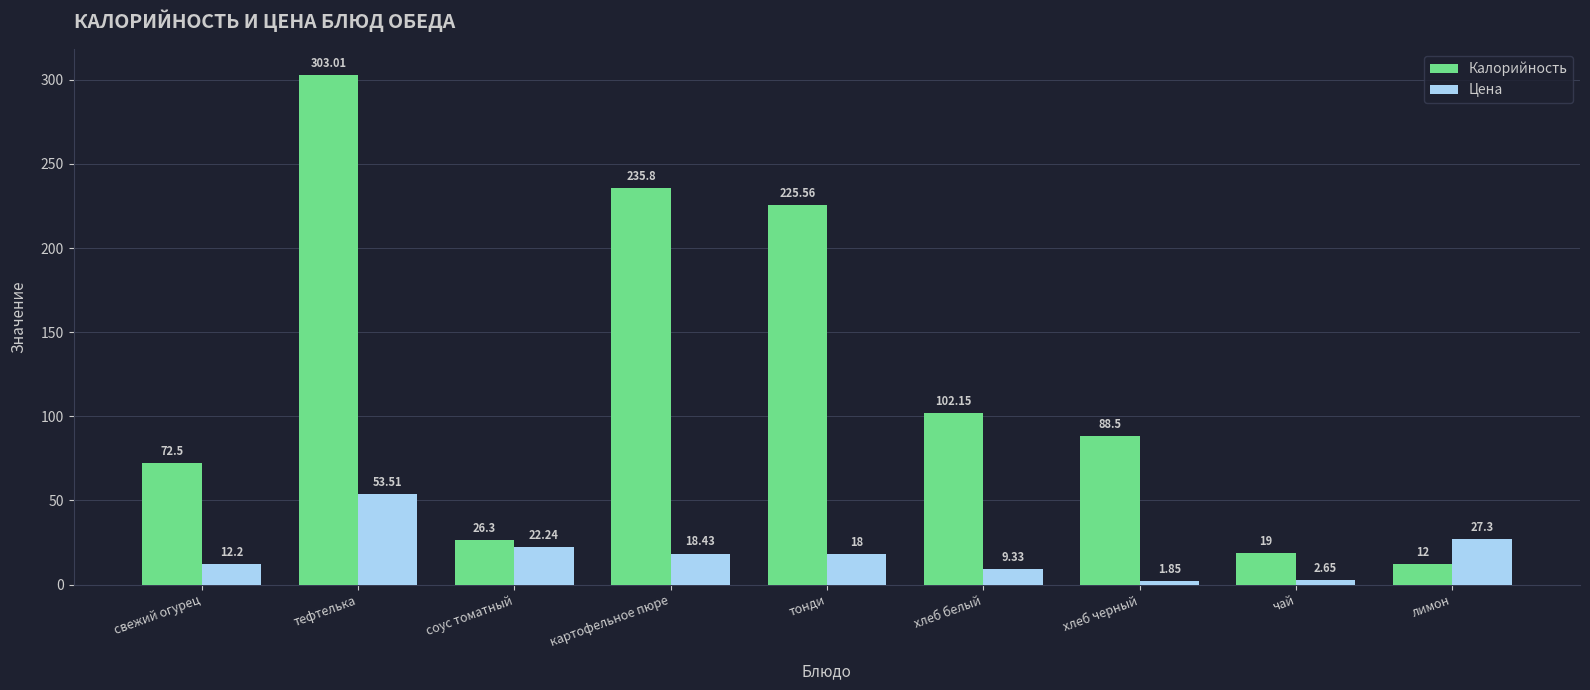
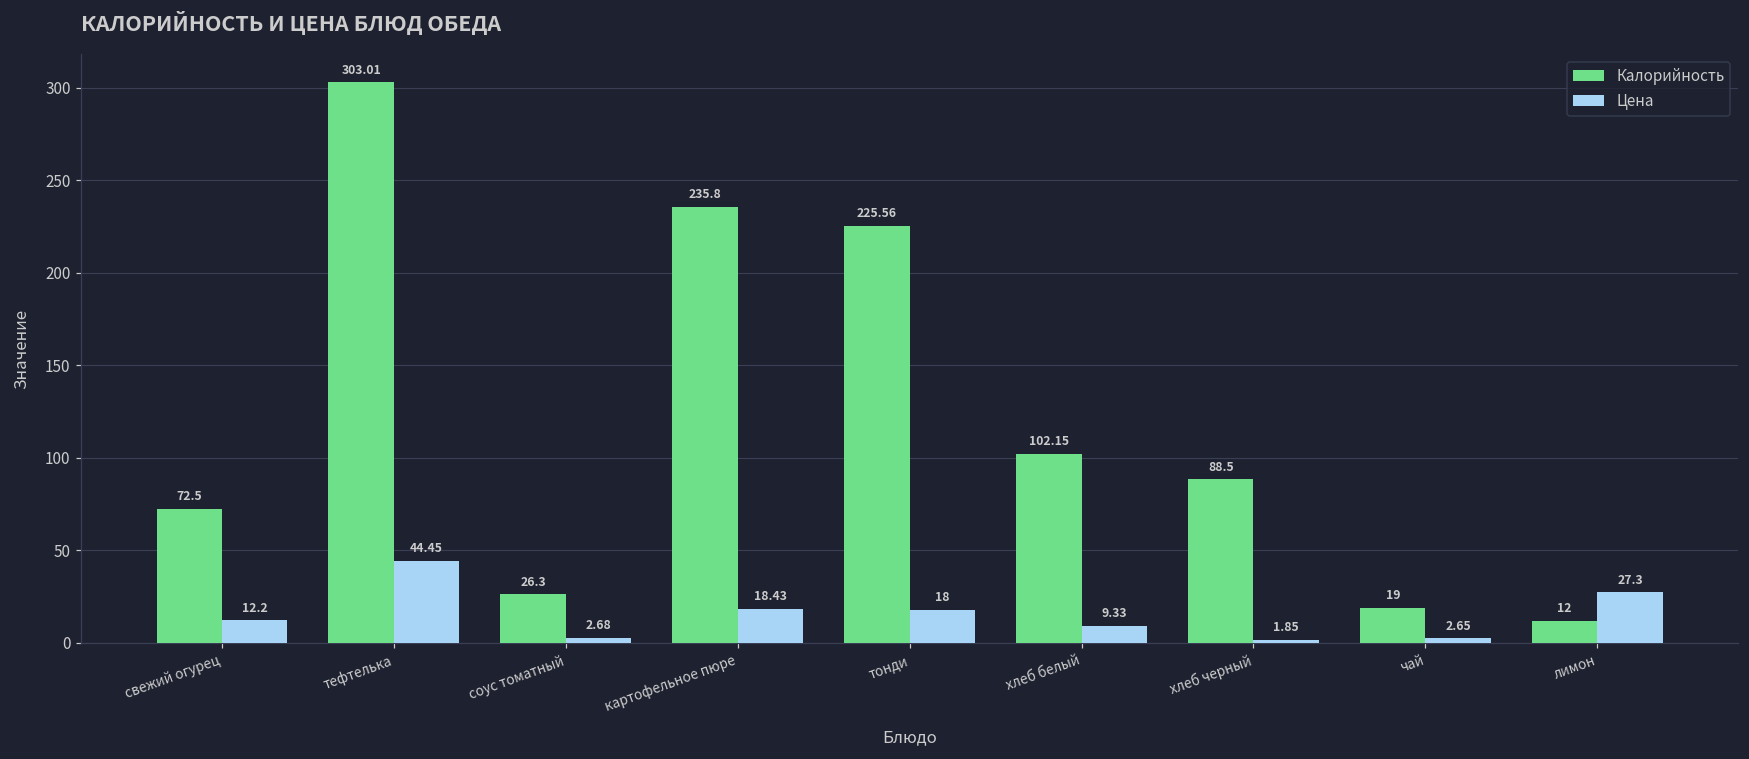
  {
    "Калорийность": {
      "свежий огурец": 72.5,
      "тефтелька": 303.01,
      "соус томатный": 26.3,
      "картофельное пюре": 235.8,
      "тонди": 225.56,
      "хлеб белый": 102.15,
      "хлеб черный": 88.5,
      "чай": 19,
      "лимон": 12
    },
    "Цена": {
      "свежий огурец": 12.2,
-     "тефтелька": 53.51,
-     "соус томатный": 22.24,
+     "тефтелька": 44.45,
+     "соус томатный": 2.68,
      "картофельное пюре": 18.43,
      "тонди": 18,
      "хлеб белый": 9.33,
      "хлеб черный": 1.85,
      "чай": 2.65,
      "лимон": 27.3
    }
  }
